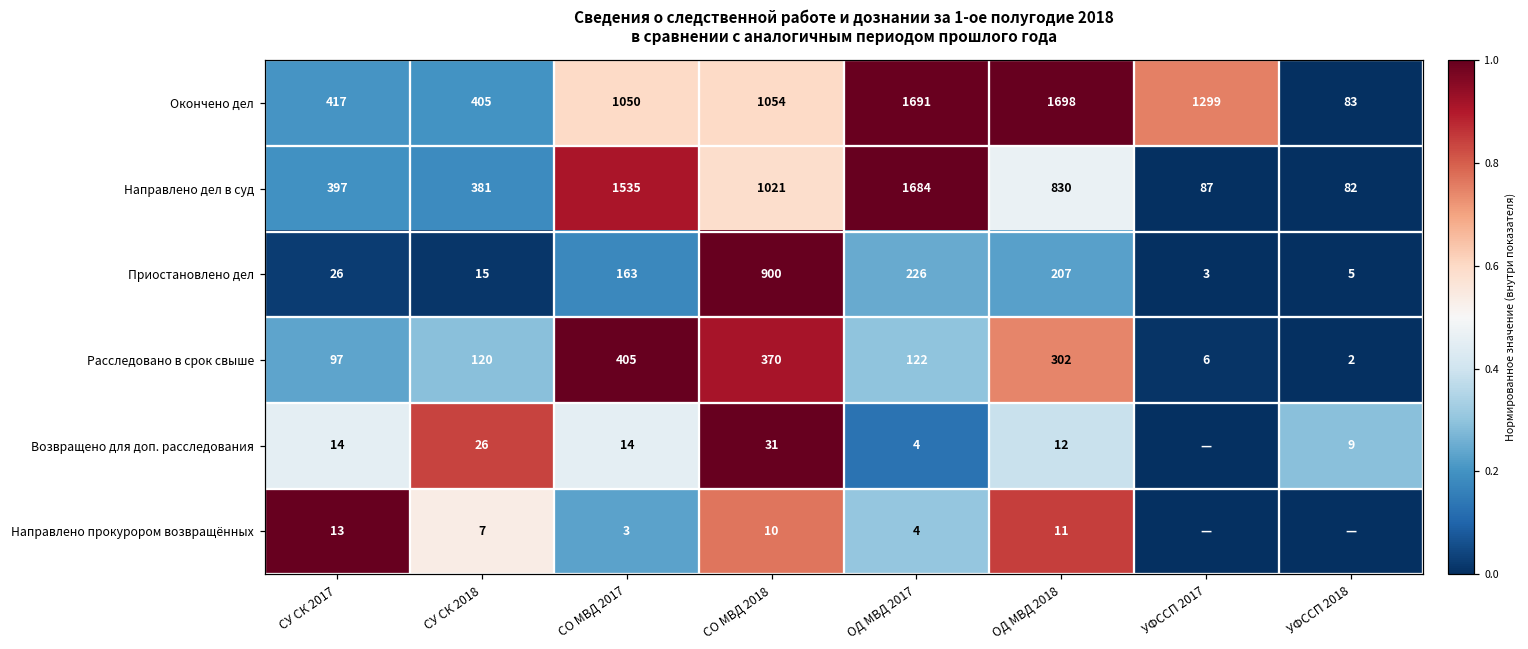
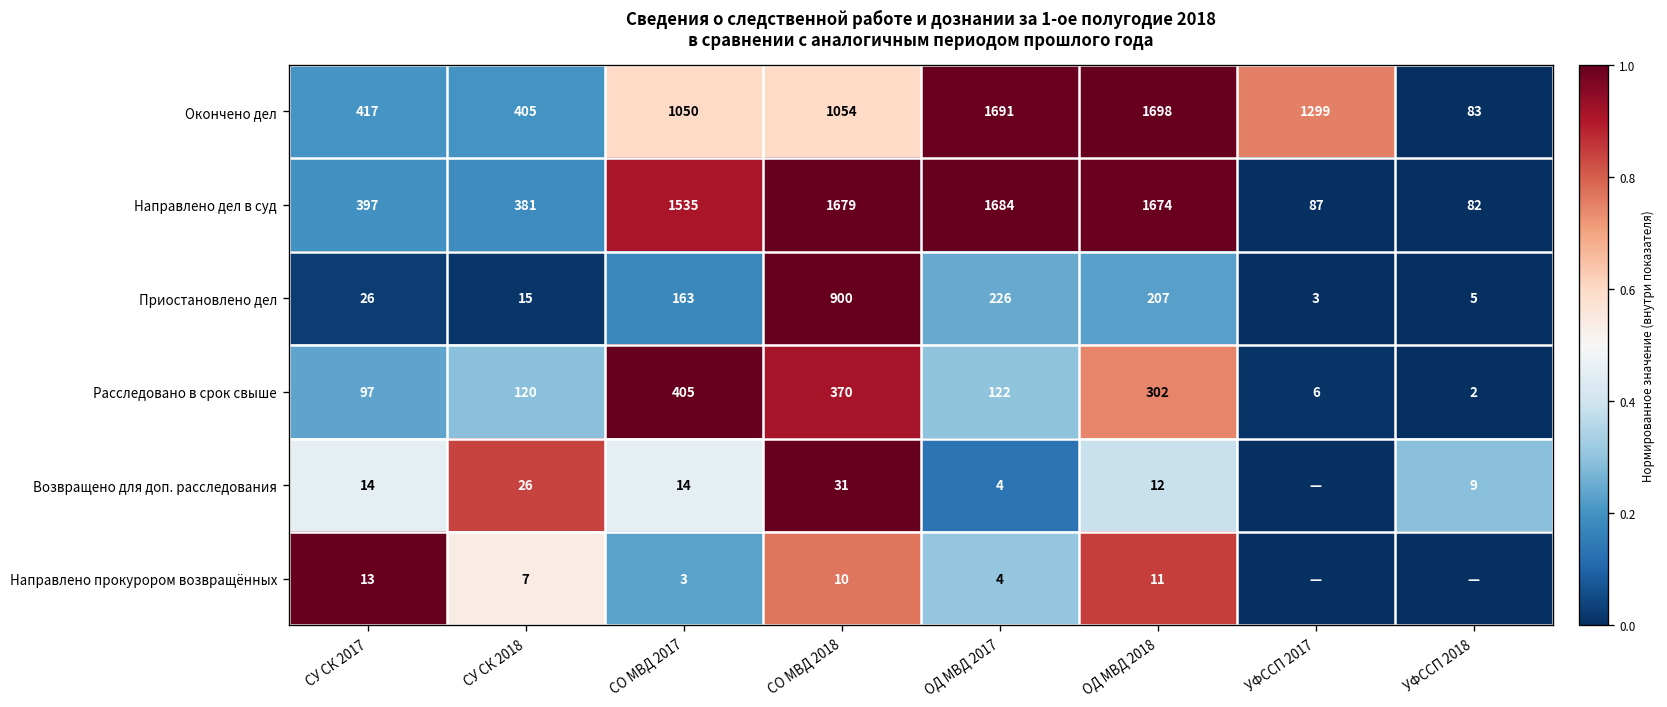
  {
    "Окончено дел": {
      "СУ СК 2017": 417,
      "СУ СК 2018": 405,
      "СО МВД 2017": 1050,
      "СО МВД 2018": 1054,
      "ОД МВД 2017": 1691,
      "ОД МВД 2018": 1698,
      "УФССП 2017": 1299,
      "УФССП 2018": 83
    },
    "Направлено дел в суд": {
      "СУ СК 2017": 397,
      "СУ СК 2018": 381,
      "СО МВД 2017": 1535,
-     "СО МВД 2018": 1021,
+     "СО МВД 2018": 1679,
      "ОД МВД 2017": 1684,
-     "ОД МВД 2018": 830,
+     "ОД МВД 2018": 1674,
      "УФССП 2017": 87,
      "УФССП 2018": 82
    },
    "Приостановлено дел": {
      "СУ СК 2017": 26,
      "СУ СК 2018": 15,
      "СО МВД 2017": 163,
      "СО МВД 2018": 900,
      "ОД МВД 2017": 226,
      "ОД МВД 2018": 207,
      "УФССП 2017": 3,
      "УФССП 2018": 5
    },
    "Расследовано в срок свыше": {
      "СУ СК 2017": 97,
      "СУ СК 2018": 120,
      "СО МВД 2017": 405,
      "СО МВД 2018": 370,
      "ОД МВД 2017": 122,
      "ОД МВД 2018": 302,
      "УФССП 2017": 6,
      "УФССП 2018": 2
    },
    "Возвращено для доп. расследования": {
      "СУ СК 2017": 14,
      "СУ СК 2018": 26,
      "СО МВД 2017": 14,
      "СО МВД 2018": 31,
      "ОД МВД 2017": 4,
      "ОД МВД 2018": 12,
      "УФССП 2018": 9
    },
    "Направлено прокурором возвращённых": {
      "СУ СК 2017": 13,
      "СУ СК 2018": 7,
      "СО МВД 2017": 3,
      "СО МВД 2018": 10,
      "ОД МВД 2017": 4,
      "ОД МВД 2018": 11
    }
  }
